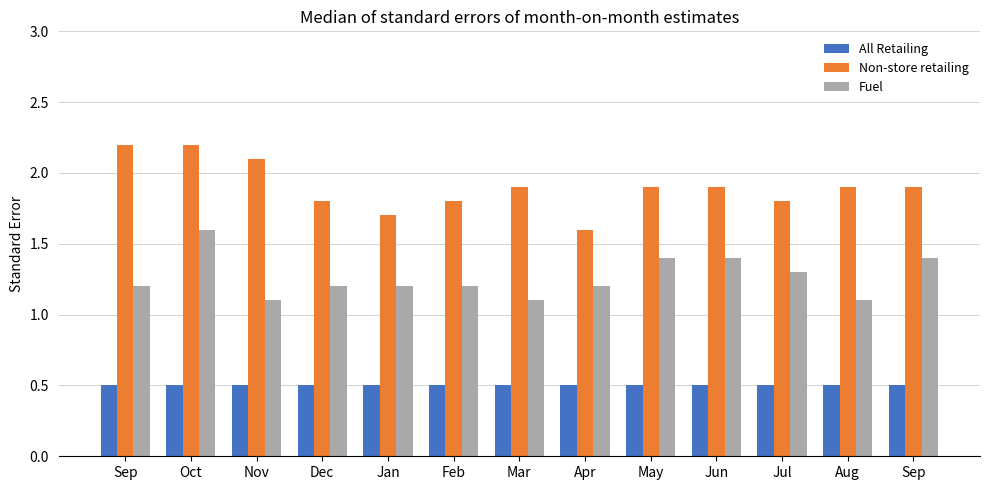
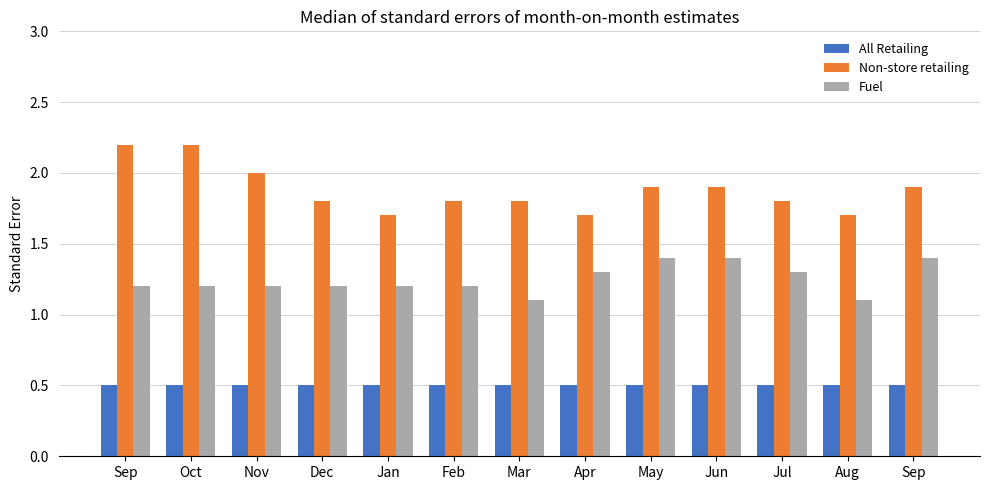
  {
    "All Retailing": {
      "Oct": 0.5,
      "Nov": 0.5,
      "Dec": 0.5,
      "Jan": 0.5,
      "Feb": 0.5,
      "Mar": 0.5,
      "Apr": 0.5,
      "May": 0.5,
      "Jun": 0.5,
      "Jul": 0.5,
      "Aug": 0.5
    },
    "Non-store retailing": {
      "Oct": 2.2,
-     "Nov": 2.1,
+     "Nov": 2.0,
      "Dec": 1.8,
      "Jan": 1.7,
      "Feb": 1.8,
-     "Mar": 1.9,
-     "Apr": 1.6,
+     "Mar": 1.8,
+     "Apr": 1.7,
      "May": 1.9,
      "Jun": 1.9,
      "Jul": 1.8,
-     "Aug": 1.9
+     "Aug": 1.7
    },
    "Fuel": {
-     "Oct": 1.6,
-     "Nov": 1.1,
+     "Oct": 1.2,
+     "Nov": 1.2,
      "Dec": 1.2,
      "Jan": 1.2,
      "Feb": 1.2,
      "Mar": 1.1,
-     "Apr": 1.2,
+     "Apr": 1.3,
      "May": 1.4,
      "Jun": 1.4,
      "Jul": 1.3,
      "Aug": 1.1
    }
  }
